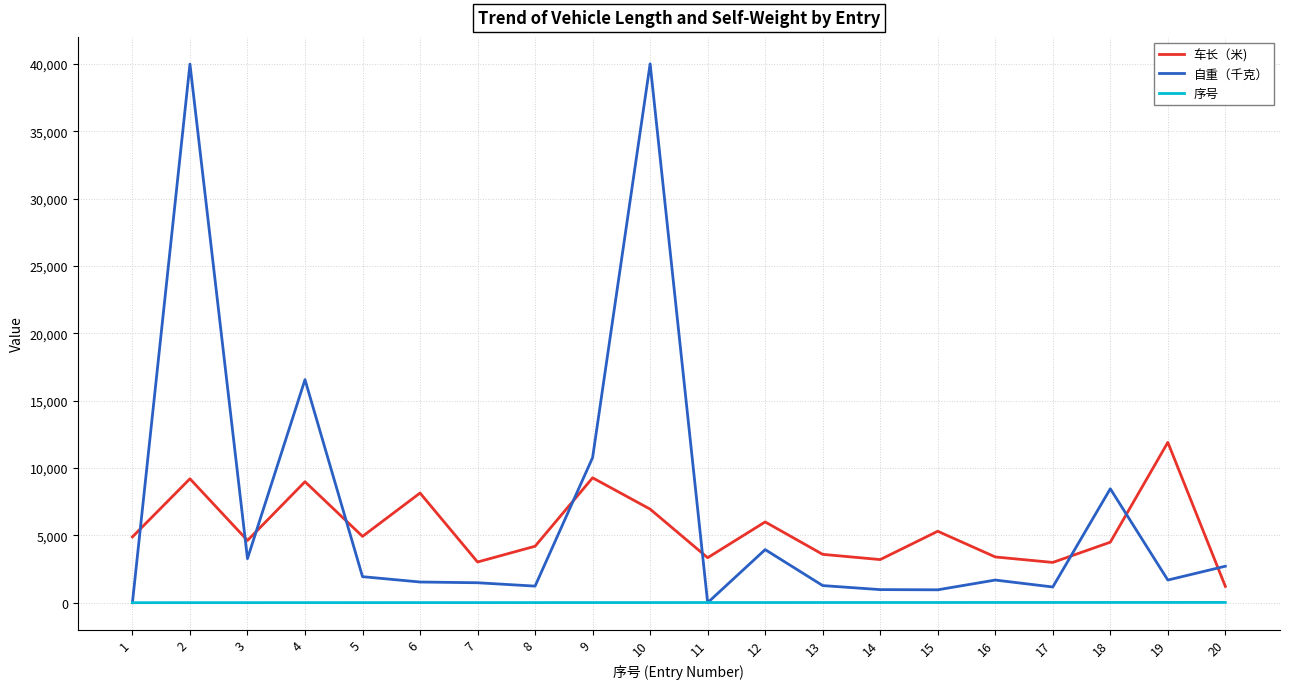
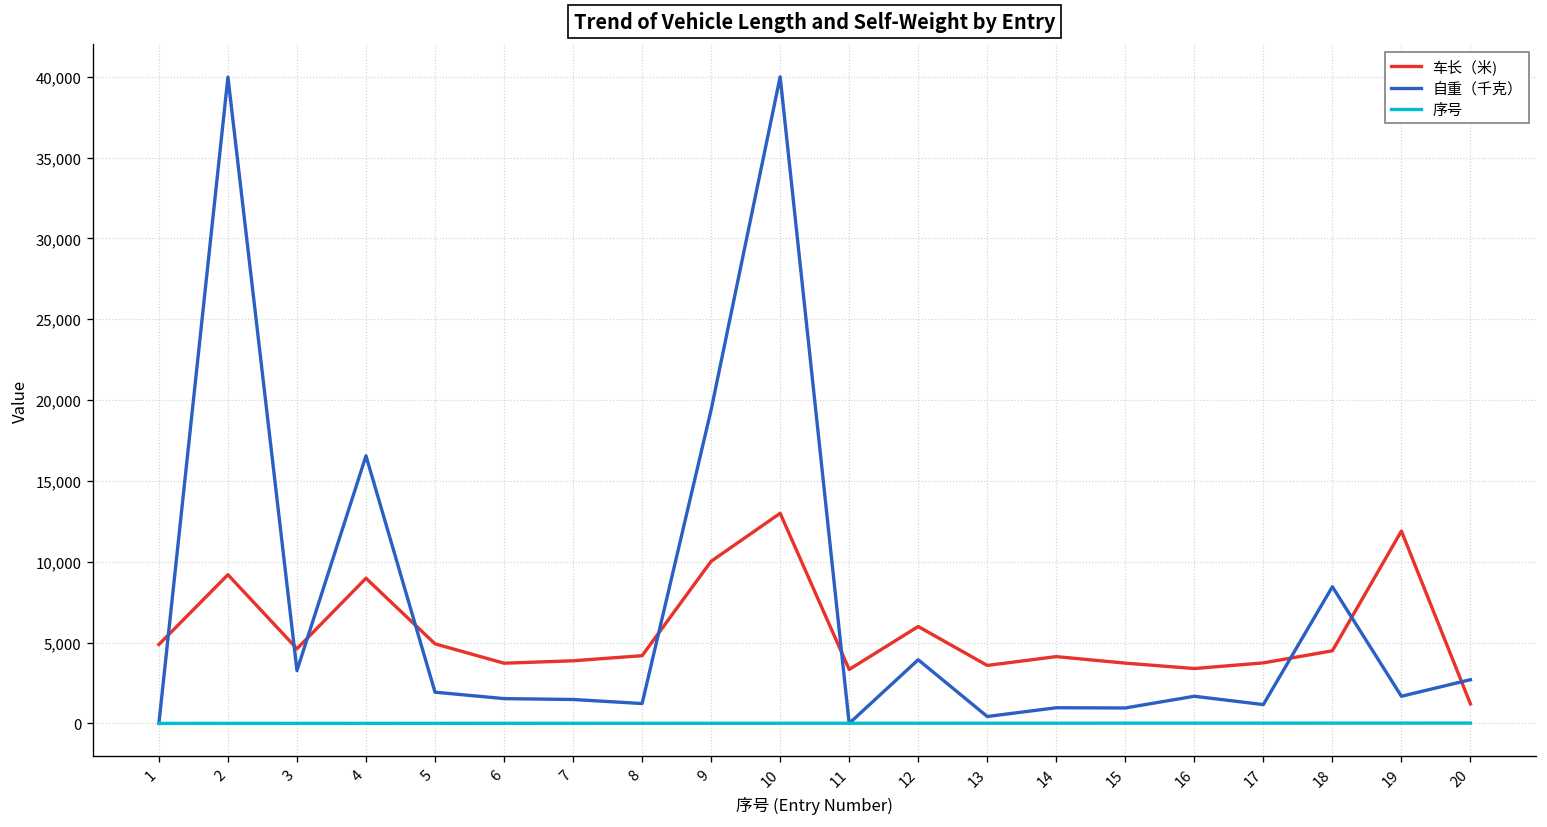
  {
    "车长（米)": {
      "1": "4,900",
      "2": "9,200",
      "3": "4,600",
      "4": "9,000",
      "5": "4,900",
-     "6": "8,100",
-     "7": "3,000",
+     "6": "3,700",
+     "7": "3,900",
      "8": "4,200",
-     "9": "9,300",
-     "10": "6,900",
+     "9": "10,000",
+     "10": "13,000",
      "11": "3,300",
      "12": "6,000",
      "13": "3,600",
-     "14": "3,200",
-     "15": "5,300",
+     "14": "4,100",
+     "15": "3,700",
      "16": "3,400",
-     "17": "3,000",
+     "17": "3,700",
      "18": "4,500",
      "19": "11,900",
      "20": "1,200"
    },
    "自重（千克）": {
      "2": "40,000",
      "3": "3,300",
      "4": "16,600",
      "5": "1,900",
      "6": "1,500",
      "7": "1,500",
      "8": "1,200",
-     "9": "10,800",
+     "9": "19,400",
      "10": "40,000",
      "12": "3,900",
-     "13": "1,300",
+     "13": "400",
      "14": "1,000",
      "15": "1,000",
      "16": "1,700",
      "17": "1,200",
      "18": "8,500",
      "19": "1,700",
      "20": "2,700"
    },
    "序号": {
      "2": "0",
      "3": "0",
      "4": "0",
      "5": "0",
      "6": "0",
      "7": "0",
      "8": "0",
      "9": "0",
      "10": "0",
      "12": "0",
      "13": "0",
      "14": "0",
      "15": "0",
      "16": "0",
      "17": "0",
      "18": "0",
      "19": "0",
      "20": "0"
    }
  }
